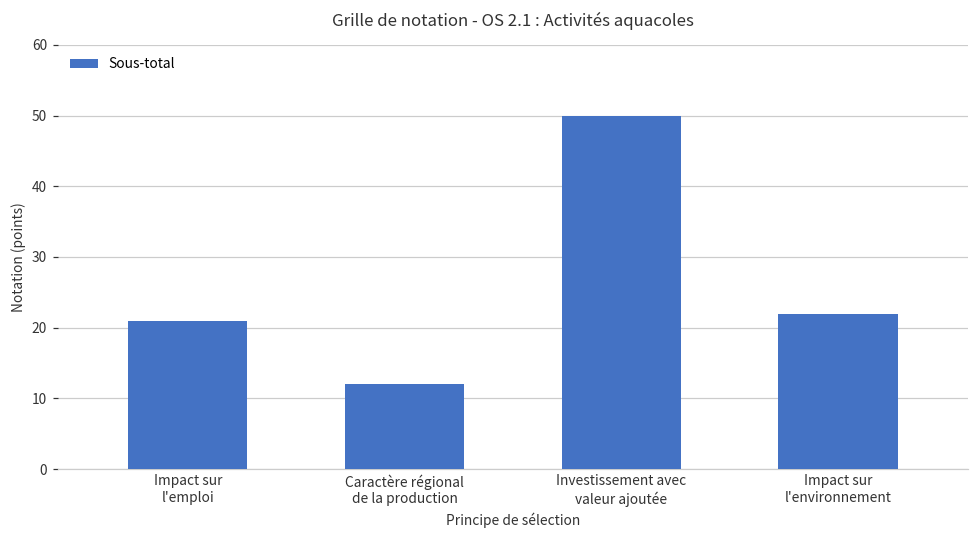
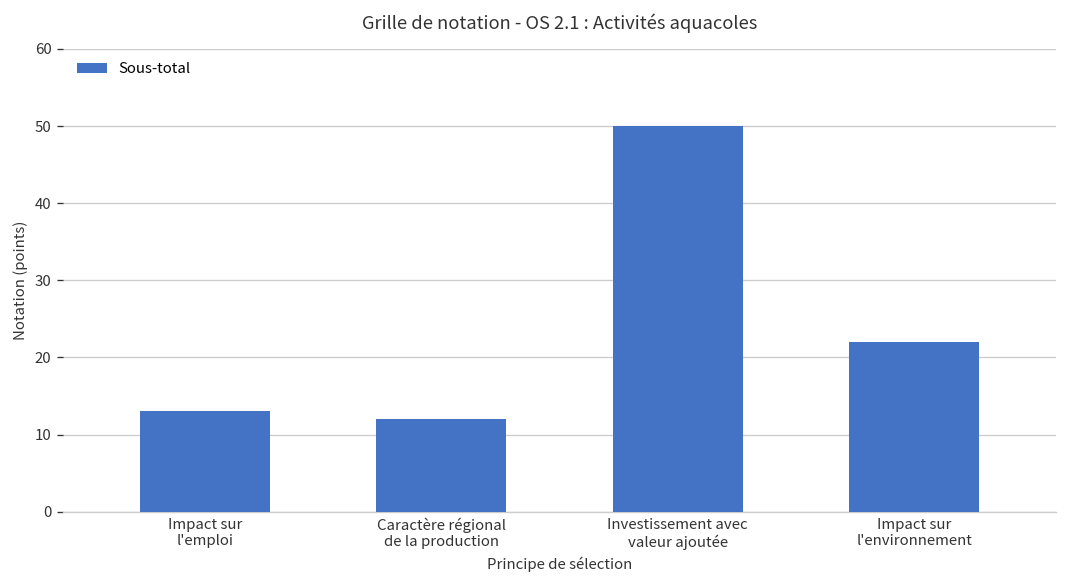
  {
-   "Impact sur l'emploi": 21,
+   "Impact sur l'emploi": 13,
    "Caractère régional de la production": 12,
    "Investissement avec valeur ajoutée": 50,
    "Impact sur l'environnement": 22
  }
